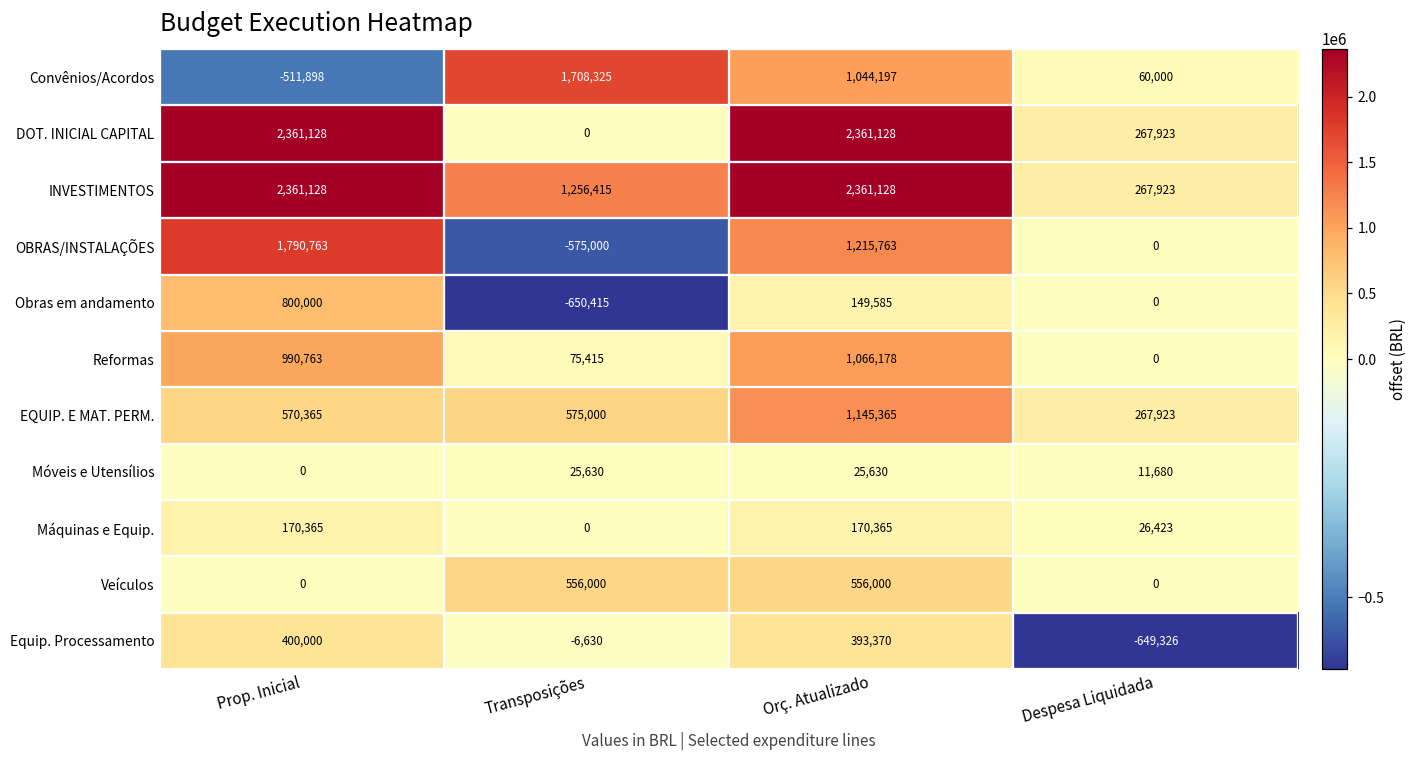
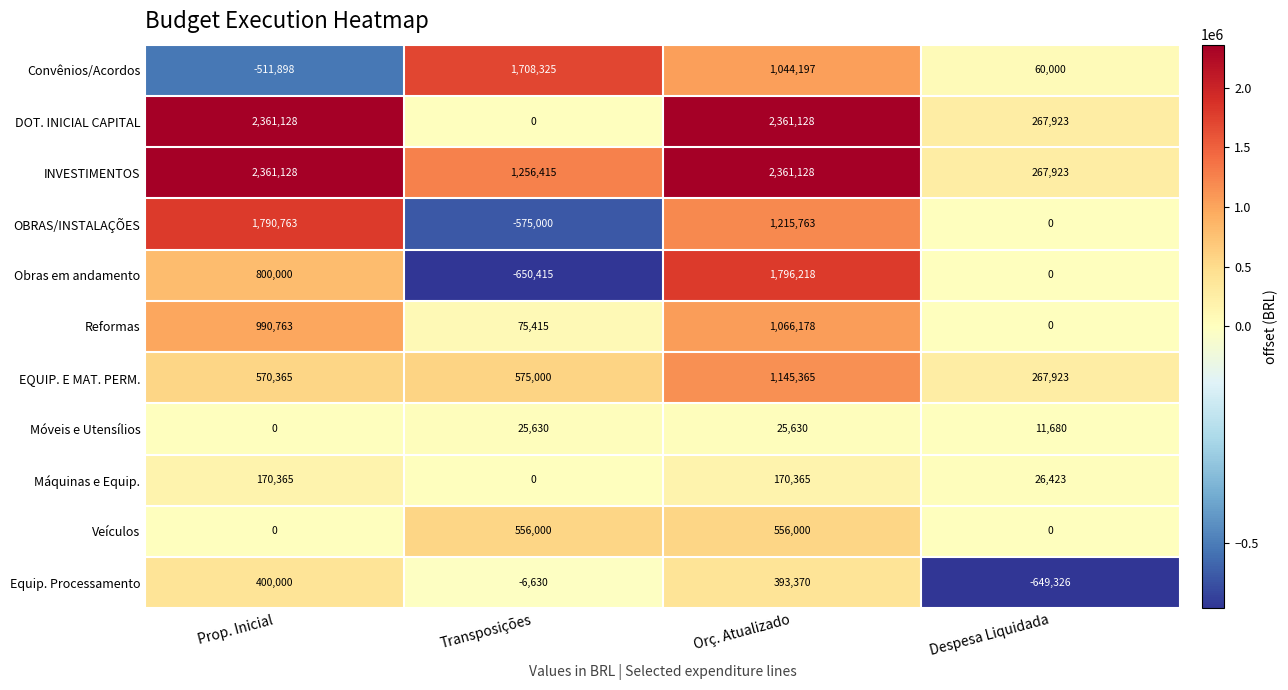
  {
    "Convênios/Acordos": {
      "Prop. Inicial": "-511,898",
      "Transposições": "1,708,325",
      "Orç. Atualizado": "1,044,197",
      "Despesa Liquidada": "60,000"
    },
    "DOT. INICIAL CAPITAL": {
      "Prop. Inicial": "2,361,128",
      "Transposições": "0",
      "Orç. Atualizado": "2,361,128",
      "Despesa Liquidada": "267,923"
    },
    "INVESTIMENTOS": {
      "Prop. Inicial": "2,361,128",
      "Transposições": "1,256,415",
      "Orç. Atualizado": "2,361,128",
      "Despesa Liquidada": "267,923"
    },
    "OBRAS/INSTALAÇÕES": {
      "Prop. Inicial": "1,790,763",
      "Transposições": "-575,000",
      "Orç. Atualizado": "1,215,763",
      "Despesa Liquidada": "0"
    },
    "Obras em andamento": {
      "Prop. Inicial": "800,000",
      "Transposições": "-650,415",
-     "Orç. Atualizado": "149,585",
+     "Orç. Atualizado": "1,796,218",
      "Despesa Liquidada": "0"
    },
    "Reformas": {
      "Prop. Inicial": "990,763",
      "Transposições": "75,415",
      "Orç. Atualizado": "1,066,178",
      "Despesa Liquidada": "0"
    },
    "EQUIP. E MAT. PERM.": {
      "Prop. Inicial": "570,365",
      "Transposições": "575,000",
      "Orç. Atualizado": "1,145,365",
      "Despesa Liquidada": "267,923"
    },
    "Móveis e Utensílios": {
      "Prop. Inicial": "0",
      "Transposições": "25,630",
      "Orç. Atualizado": "25,630",
      "Despesa Liquidada": "11,680"
    },
    "Máquinas e Equip.": {
      "Prop. Inicial": "170,365",
      "Transposições": "0",
      "Orç. Atualizado": "170,365",
      "Despesa Liquidada": "26,423"
    },
    "Veículos": {
      "Prop. Inicial": "0",
      "Transposições": "556,000",
      "Orç. Atualizado": "556,000",
      "Despesa Liquidada": "0"
    },
    "Equip. Processamento": {
      "Prop. Inicial": "400,000",
      "Transposições": "-6,630",
      "Orç. Atualizado": "393,370",
      "Despesa Liquidada": "-649,326"
    }
  }
